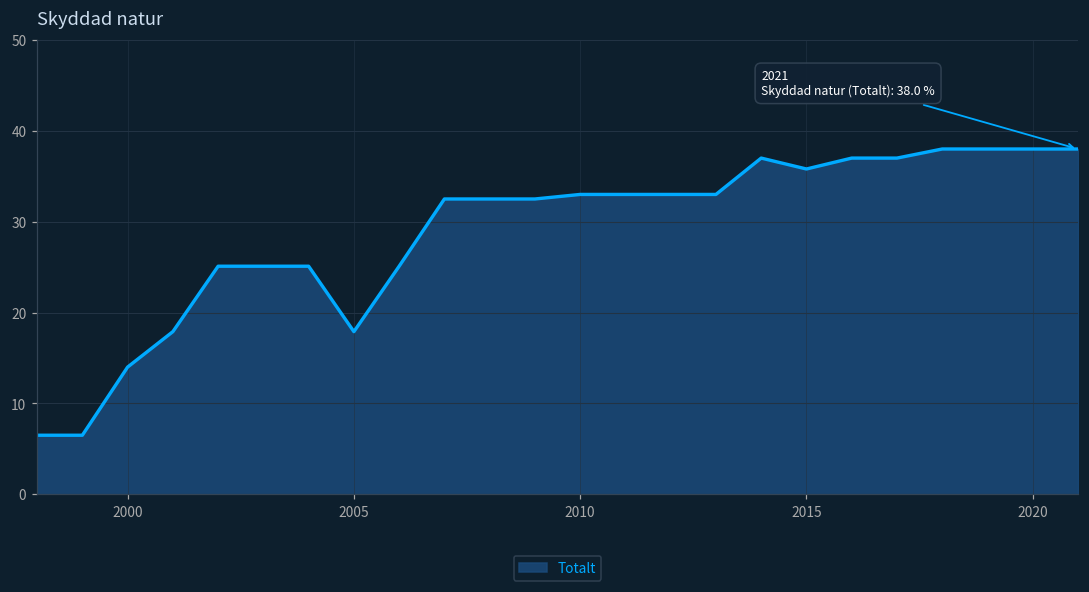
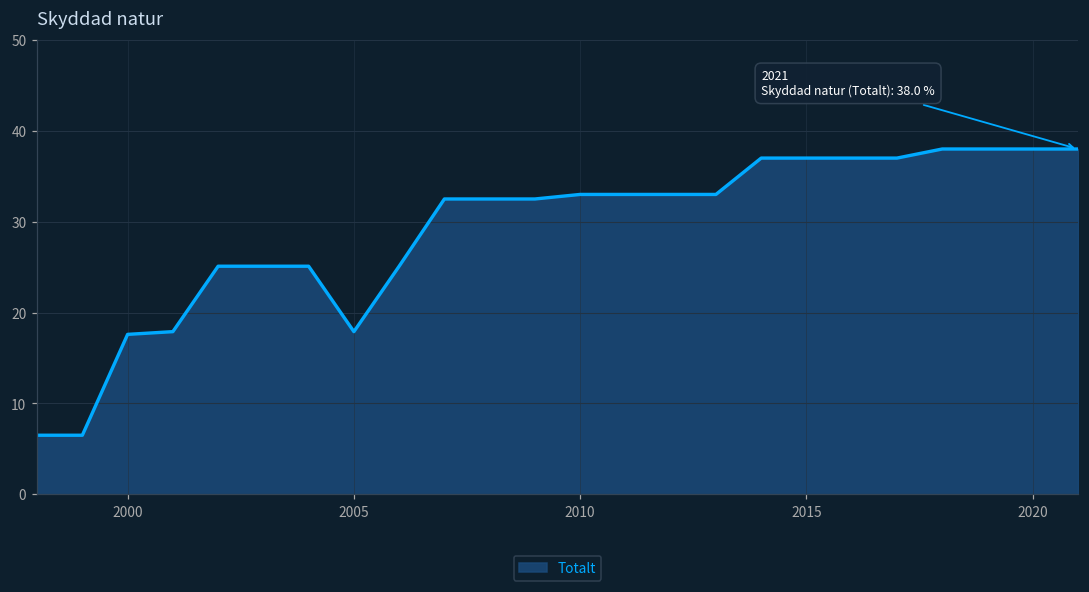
  {
-   "2000": 14,
+   "2000": 18,
    "2005": 18,
    "2010": 33,
-   "2015": 36
+   "2015": 37
  }
